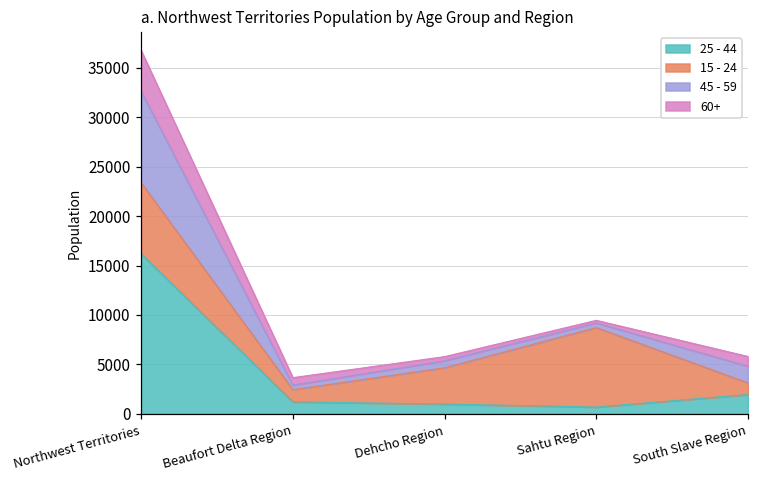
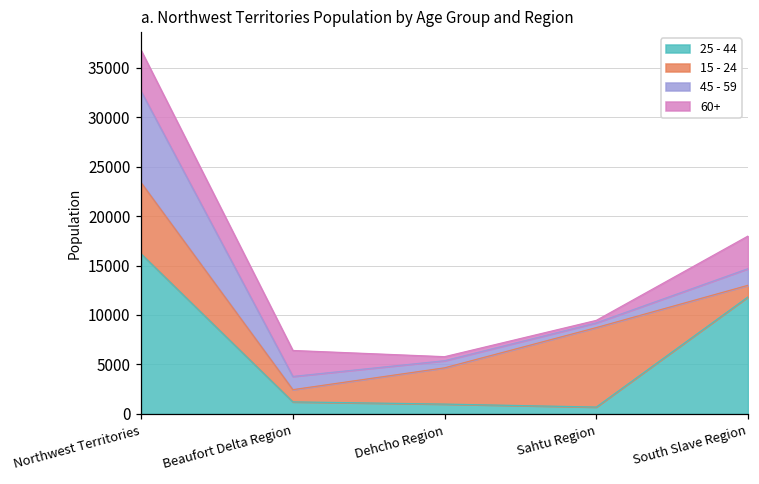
  {
    "25 - 44": {
      "Northwest Territories": 16000,
      "Beaufort Delta Region": 1000,
      "Dehcho Region": 1000,
      "Sahtu Region": 1000,
-     "South Slave Region": 2000
+     "South Slave Region": 12000
    },
    "15 - 24": {
      "Northwest Territories": 7000,
      "Beaufort Delta Region": 1000,
      "Dehcho Region": 4000,
      "Sahtu Region": 8000,
      "South Slave Region": 1000
    },
    "45 - 59": {
      "Northwest Territories": 9000,
-     "Beaufort Delta Region": 0,
+     "Beaufort Delta Region": 1000,
      "Dehcho Region": 1000,
      "South Slave Region": 2000
    },
    "60+": {
      "Northwest Territories": 4000,
-     "Beaufort Delta Region": 1000,
+     "Beaufort Delta Region": 3000,
      "Dehcho Region": 0,
-     "South Slave Region": 1000
+     "South Slave Region": 3000
    }
  }
